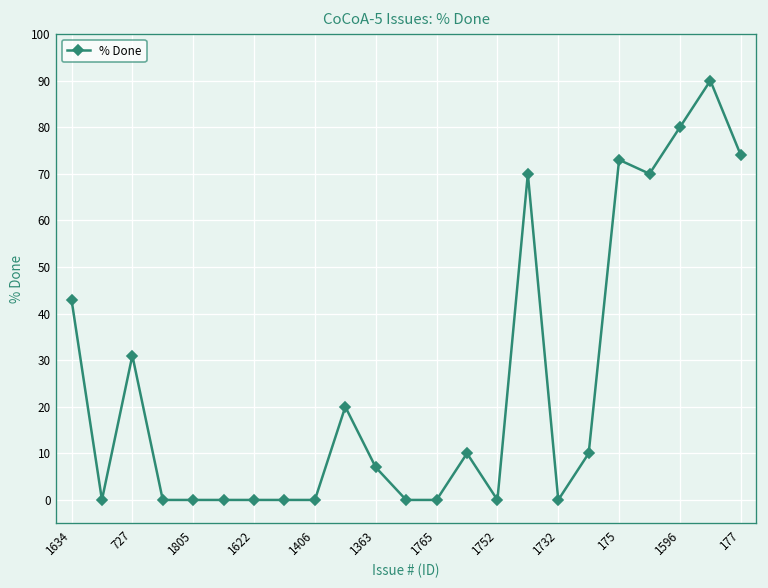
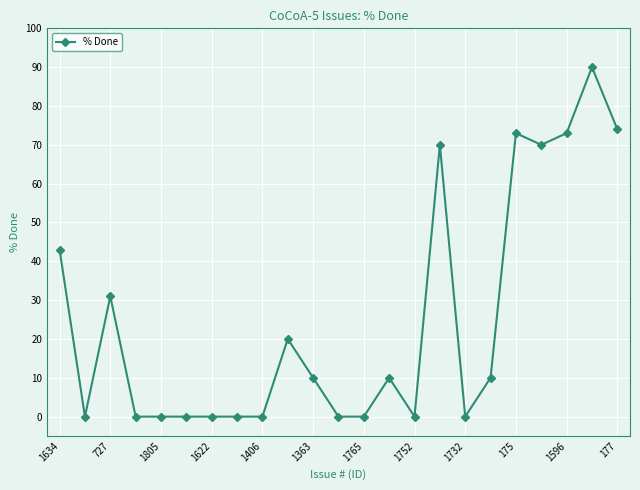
  {
    "1634": 43,
    "727": 31,
    "1805": 0,
    "1622": 0,
    "1406": 0,
-   "1363": 7,
+   "1363": 10,
    "1765": 0,
    "1752": 0,
    "1732": 0,
    "175": 73,
-   "1596": 80,
+   "1596": 73,
    "177": 74
  }
